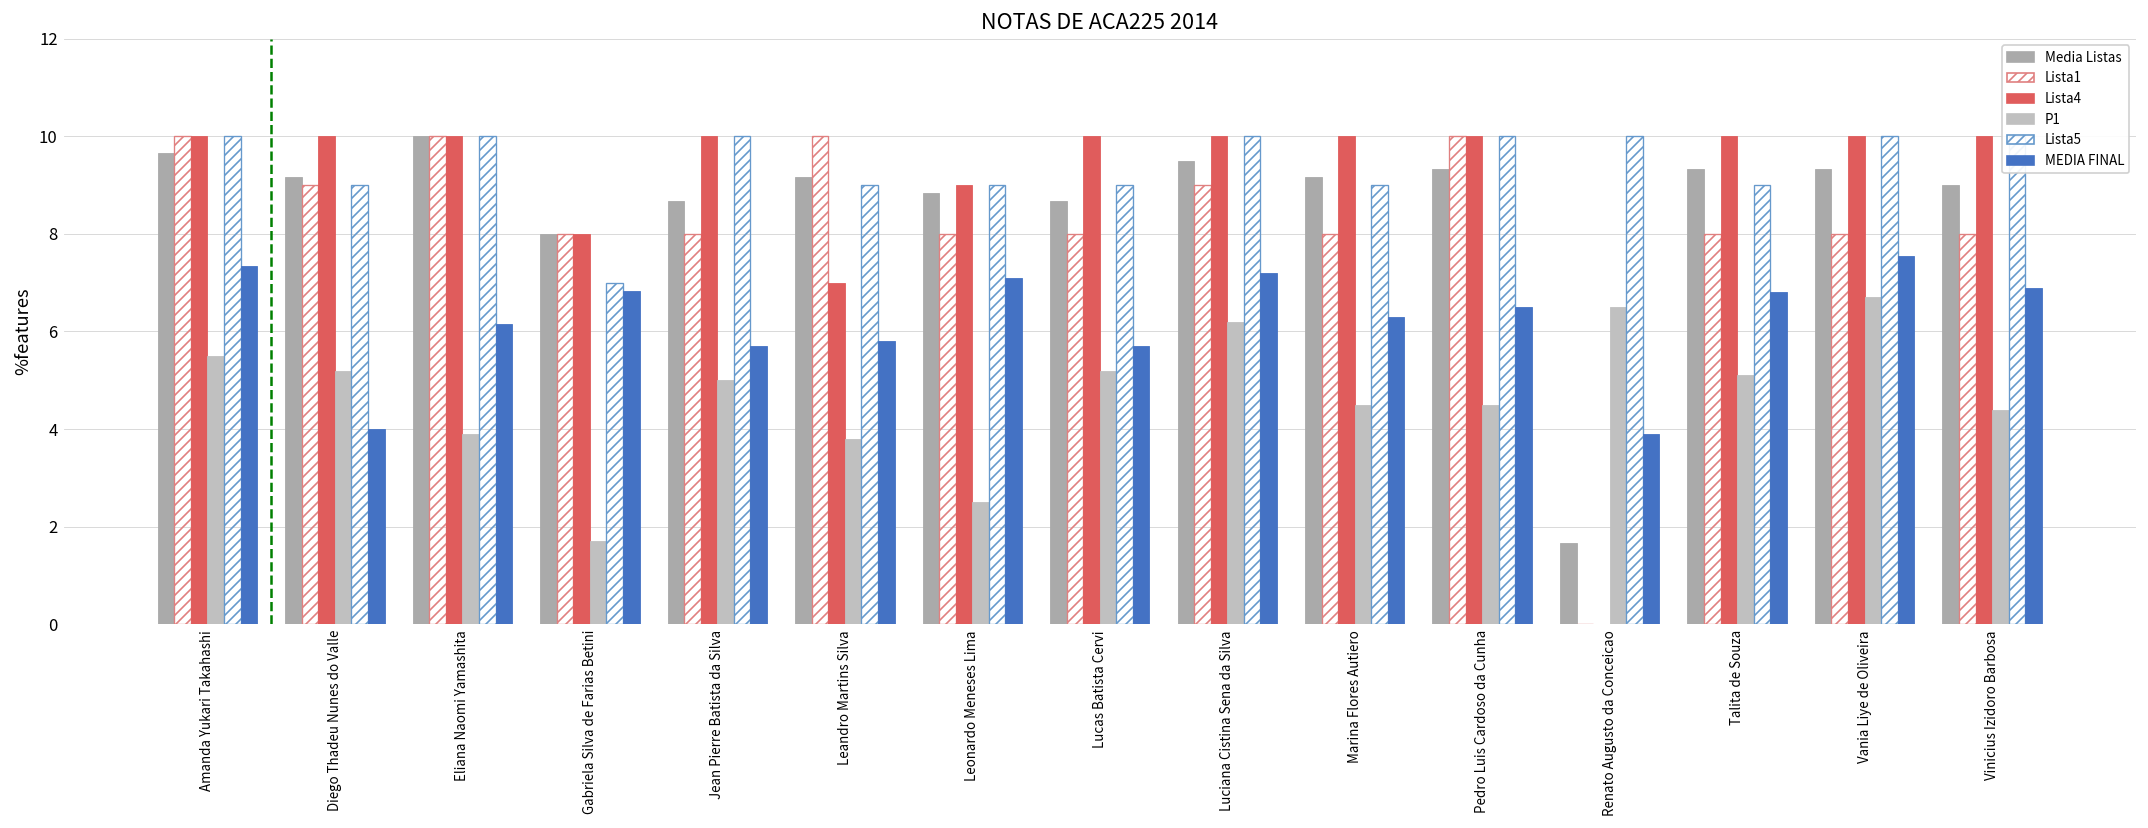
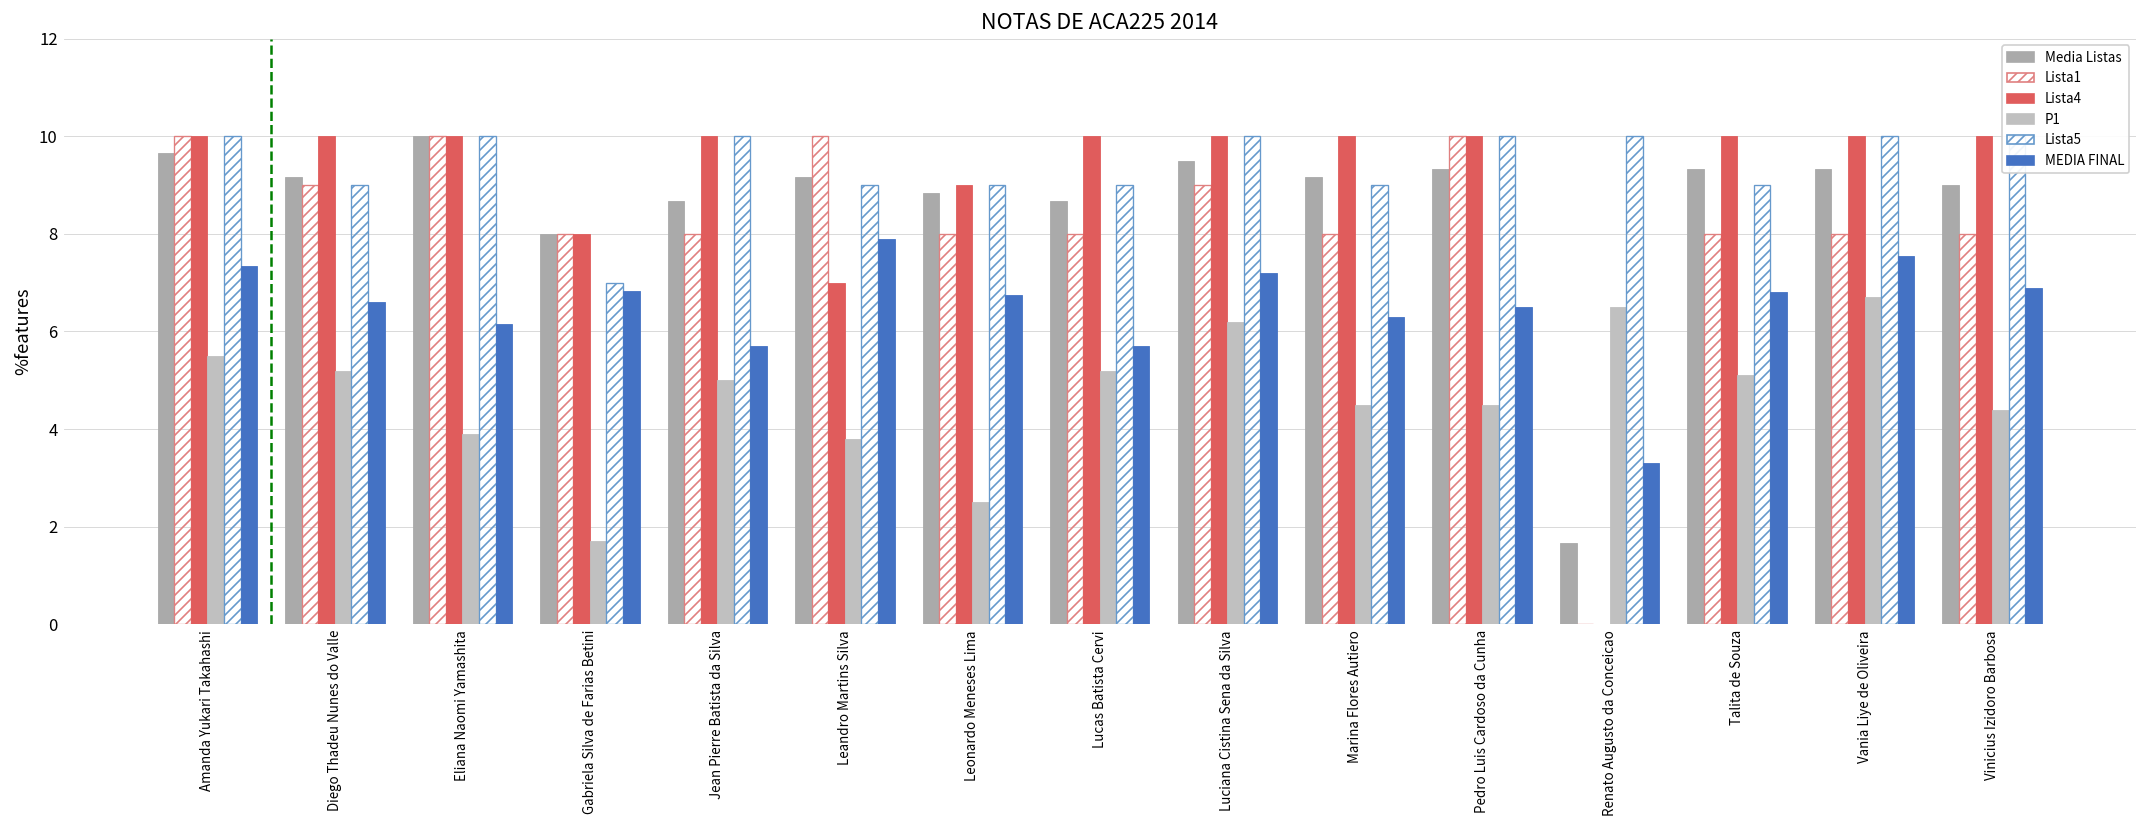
  {
    "Lista4": {
      "Amanda Yukari Takahashi": 10.0,
      "Diego Thadeu Nunes do Valle": 10.0,
      "Eliana Naomi Yamashita": 10.0,
      "Gabriela Silva de Farias Betini": 8.0,
      "Jean Pierre Batista da Silva": 10.0,
      "Leandro Martins Silva": 7.0,
      "Leonardo Meneses Lima": 9.0,
      "Lucas Batista Cervi": 10.0,
      "Luciana Cistina Sena da Silva": 10.0,
      "Marina Flores Autiero": 10.0,
      "Pedro Luis Cardoso da Cunha": 10.0,
      "Renato Augusto da Conceicao": 0.0,
      "Talita de Souza": 10.0,
      "Vania Liye de Oliveira": 10.0,
      "Vinicius Izidoro Barbosa": 10.0
    },
    "MEDIA FINAL": {
      "Amanda Yukari Takahashi": 7.3,
-     "Diego Thadeu Nunes do Valle": 4.0,
+     "Diego Thadeu Nunes do Valle": 6.6,
      "Eliana Naomi Yamashita": 6.2,
      "Gabriela Silva de Farias Betini": 6.8,
      "Jean Pierre Batista da Silva": 5.7,
-     "Leandro Martins Silva": 5.8,
-     "Leonardo Meneses Lima": 7.1,
+     "Leandro Martins Silva": 7.9,
+     "Leonardo Meneses Lima": 6.8,
      "Lucas Batista Cervi": 5.7,
      "Luciana Cistina Sena da Silva": 7.2,
      "Marina Flores Autiero": 6.3,
      "Pedro Luis Cardoso da Cunha": 6.5,
-     "Renato Augusto da Conceicao": 3.9,
+     "Renato Augusto da Conceicao": 3.3,
      "Talita de Souza": 6.8,
      "Vania Liye de Oliveira": 7.5,
      "Vinicius Izidoro Barbosa": 6.9
    }
  }
